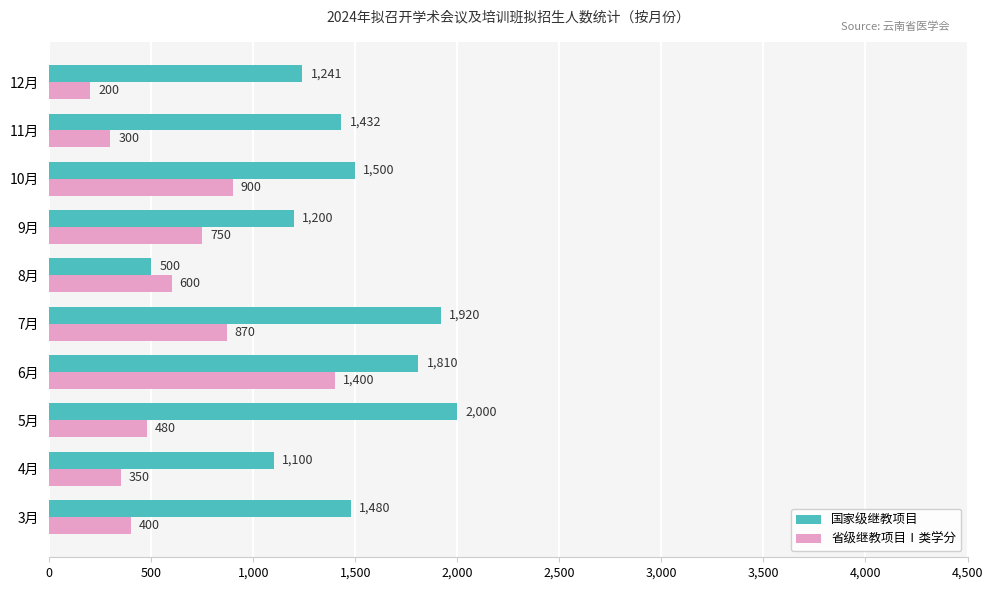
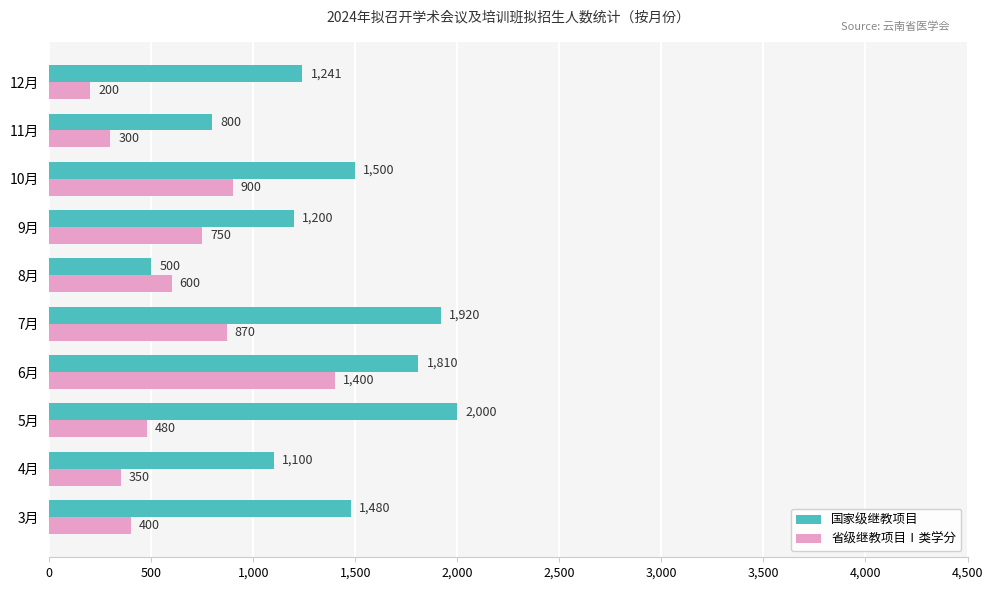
  {
    "国家级继教项目": {
      "12月": "1,241",
-     "11月": "1,432",
+     "11月": "800",
      "10月": "1,500",
      "9月": "1,200",
      "8月": "500",
      "7月": "1,920",
      "6月": "1,810",
      "5月": "2,000",
      "4月": "1,100",
      "3月": "1,480"
    },
    "省级继教项目Ⅰ类学分": {
      "12月": "200",
      "11月": "300",
      "10月": "900",
      "9月": "750",
      "8月": "600",
      "7月": "870",
      "6月": "1,400",
      "5月": "480",
      "4月": "350",
      "3月": "400"
    }
  }
